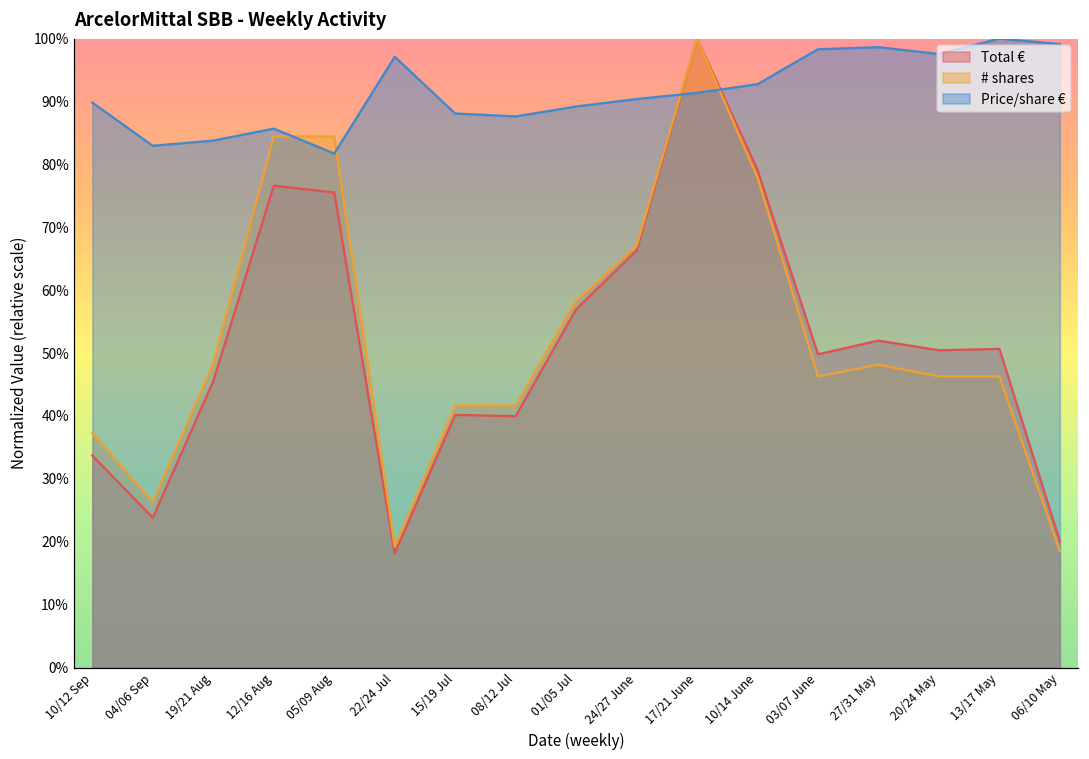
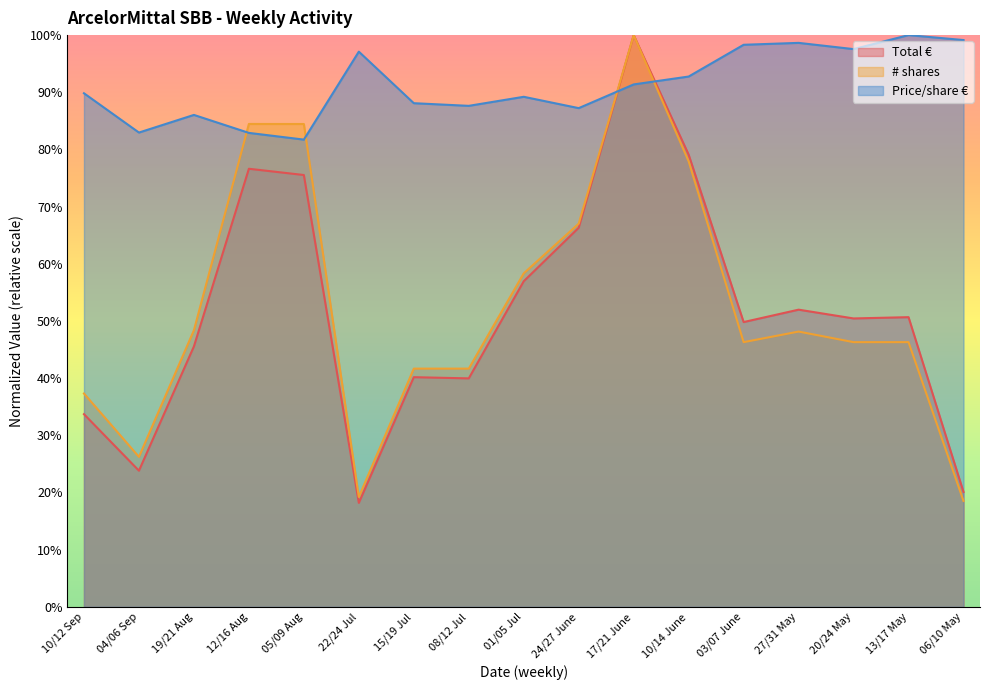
  {
    "Price/share €": {
      "10/12 Sep": "90%",
      "04/06 Sep": "83%",
-     "19/21 Aug": "84%",
-     "12/16 Aug": "86%",
+     "19/21 Aug": "86%",
+     "12/16 Aug": "83%",
      "05/09 Aug": "82%",
      "22/24 Jul": "97%",
      "15/19 Jul": "88%",
      "08/12 Jul": "88%",
      "01/05 Jul": "89%",
-     "24/27 June": "90%",
+     "24/27 June": "87%",
      "17/21 June": "91%",
      "10/14 June": "93%",
      "03/07 June": "98%",
      "27/31 May": "99%",
      "13/17 May": "100%",
      "06/10 May": "99%"
    }
  }
